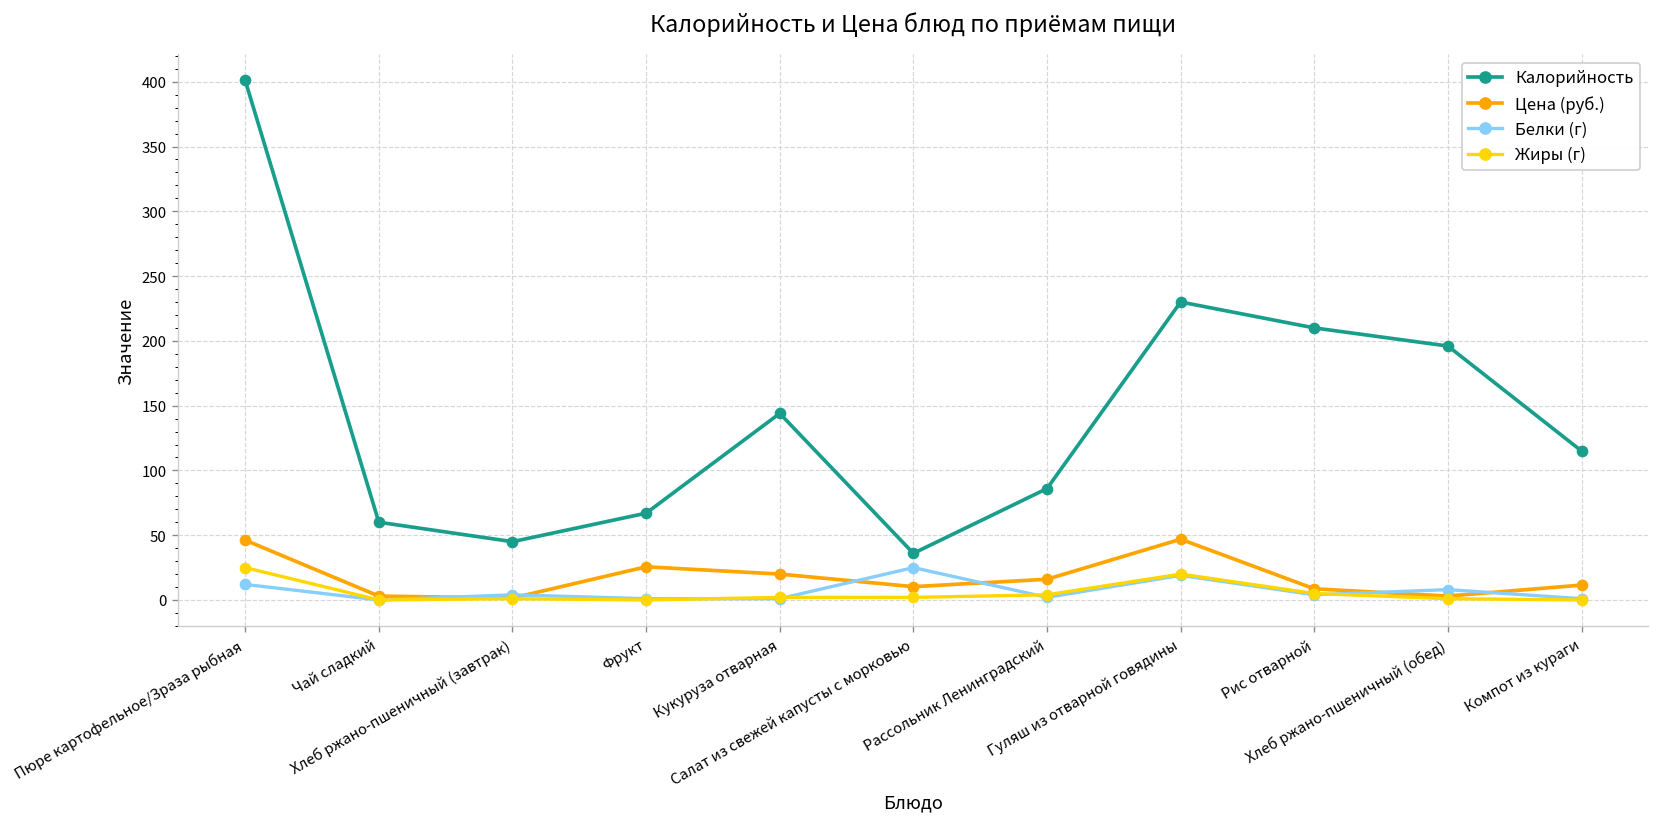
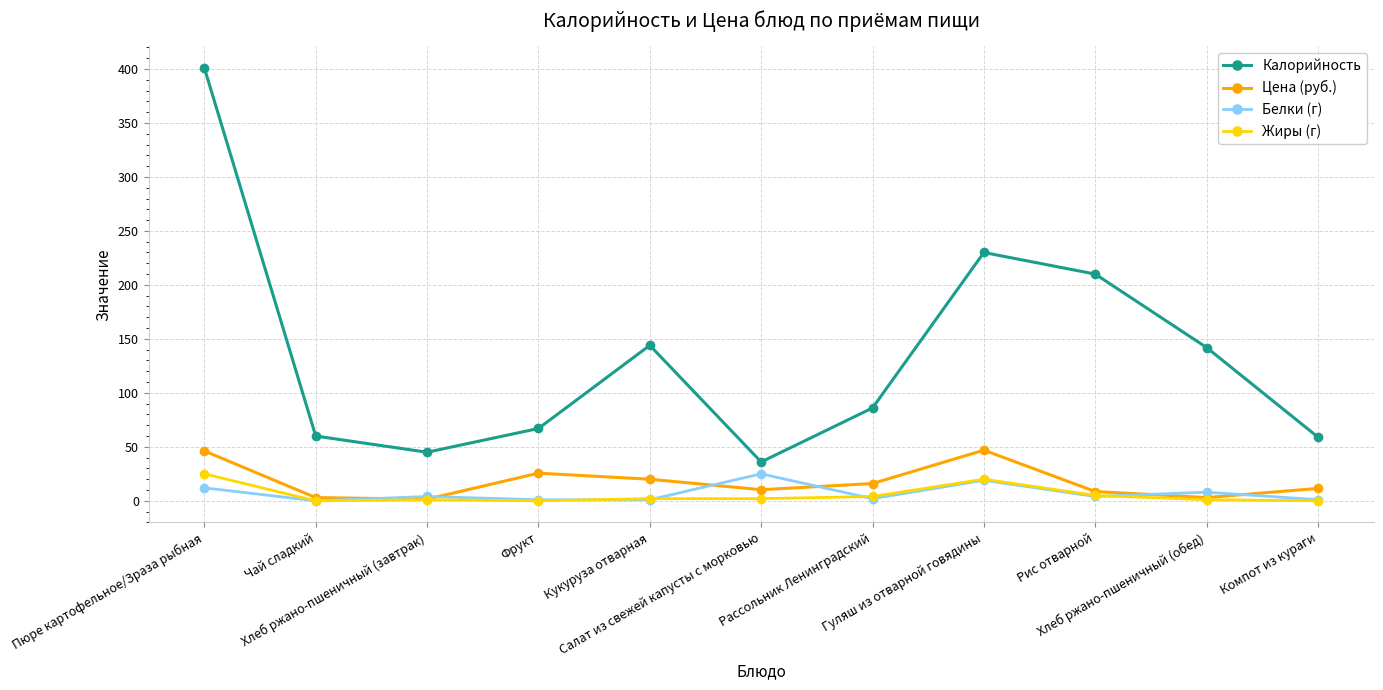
  {
    "Калорийность": {
      "Пюре картофельное/Зраза рыбная": 401,
      "Чай сладкий": 60,
      "Хлеб ржано-пшеничный (завтрак)": 45,
      "Фрукт": 67,
      "Кукуруза отварная": 144,
      "Салат из свежей капусты с морковью": 36,
      "Рассольник Ленинградский": 86,
      "Гуляш из отварной говядины": 230,
      "Рис отварной": 210,
-     "Хлеб ржано-пшеничный (обед)": 196,
-     "Компот из кураги": 115
+     "Хлеб ржано-пшеничный (обед)": 142,
+     "Компот из кураги": 59
    },
    "Белки (г)": {
      "Пюре картофельное/Зраза рыбная": 12,
      "Хлеб ржано-пшеничный (завтрак)": 4,
      "Салат из свежей капусты с морковью": 25,
      "Хлеб ржано-пшеничный (обед)": 8
    }
  }
